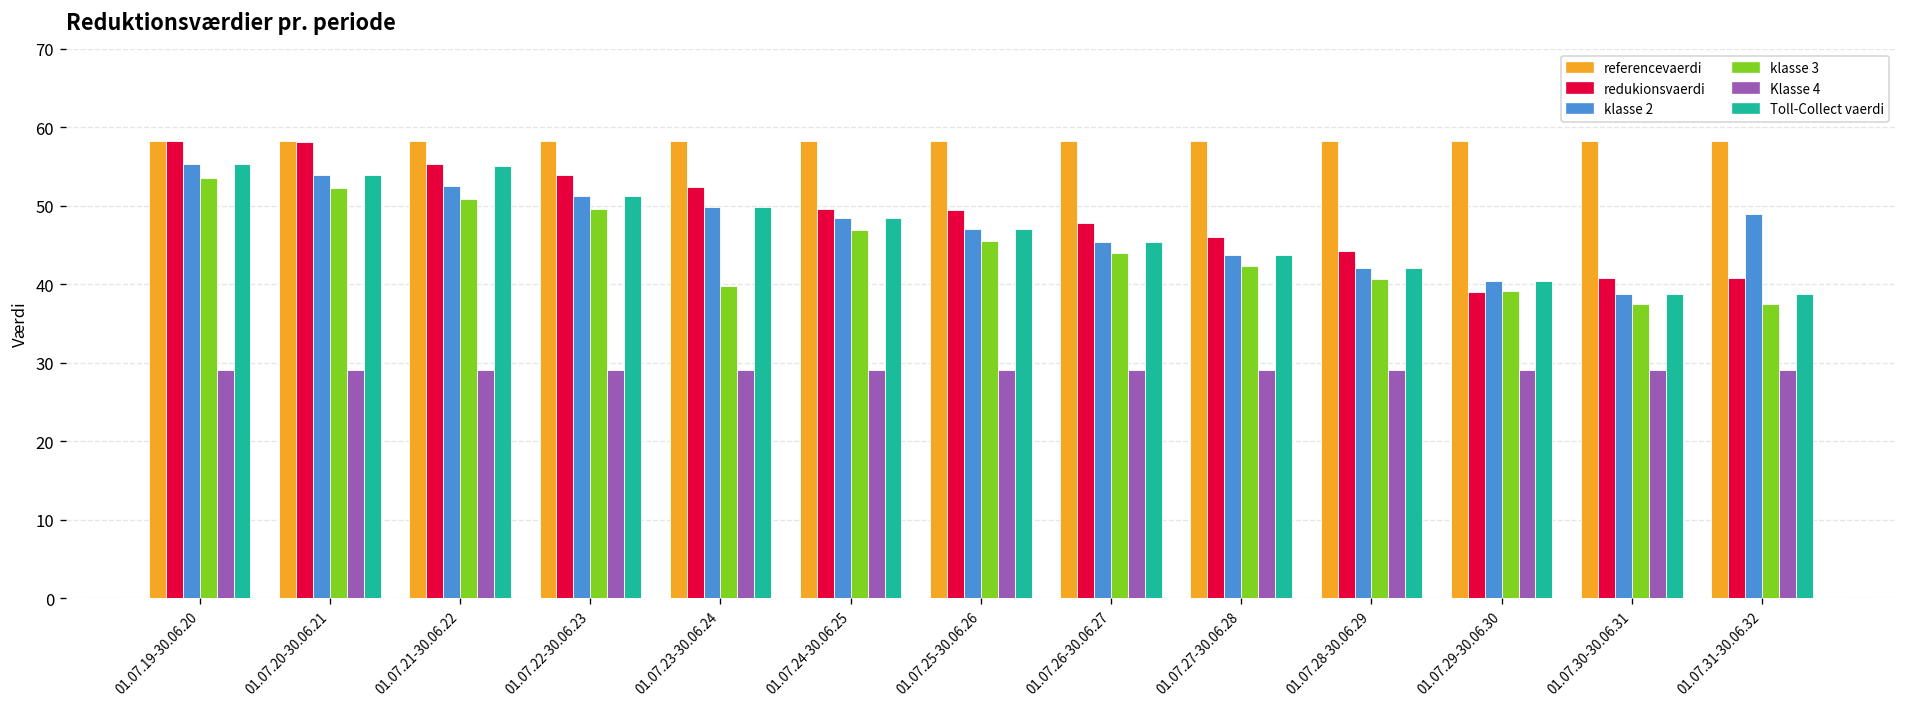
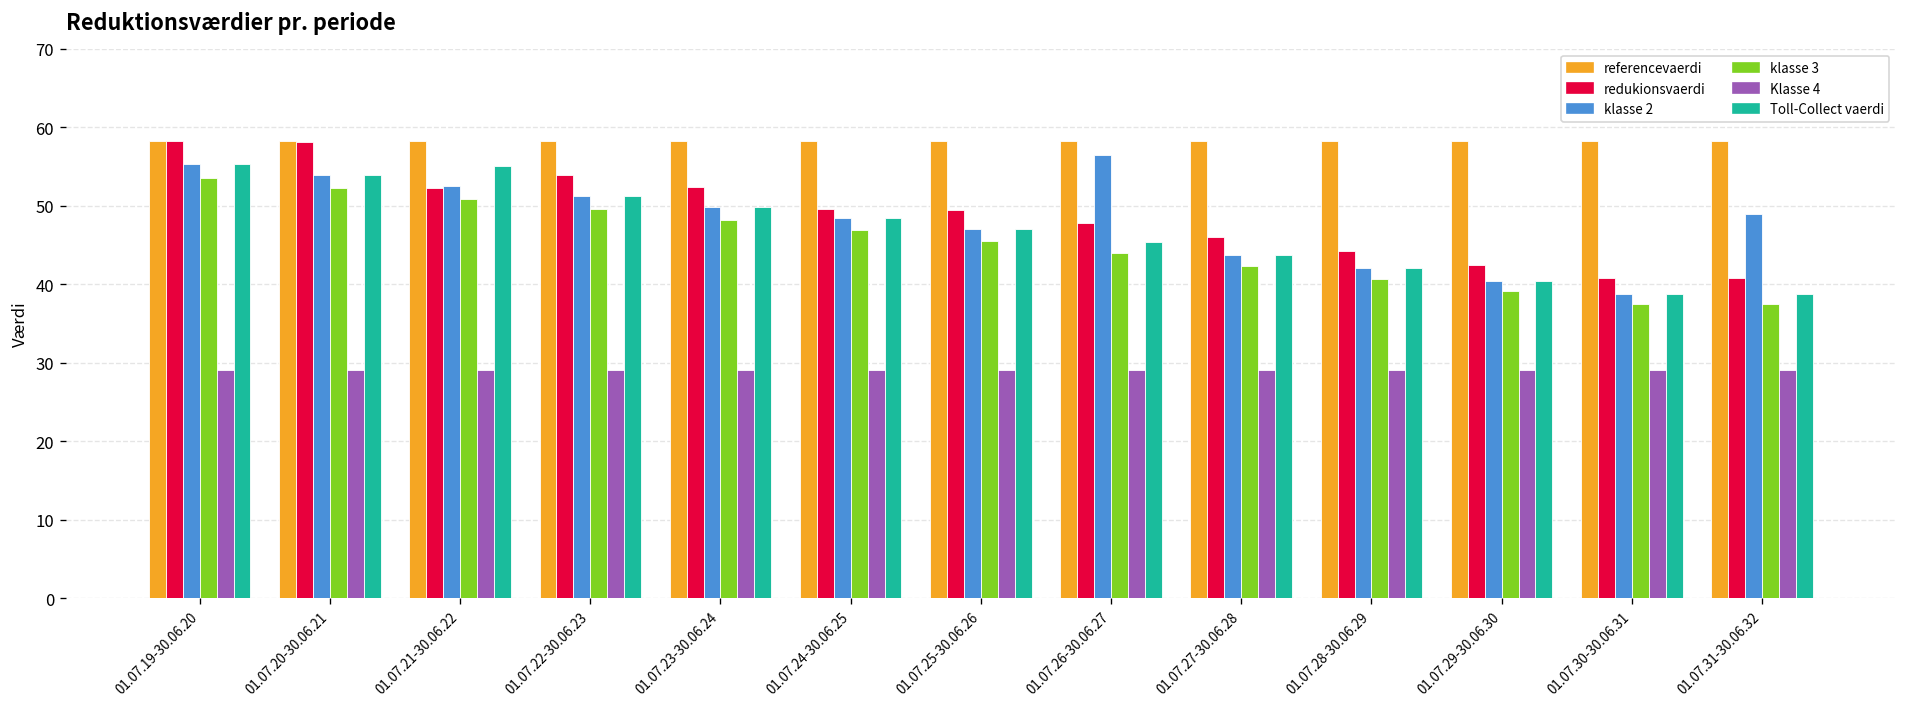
  {
    "referencevaerdi": {
      "01.07.19-30.06.20": 58,
      "01.07.20-30.06.21": 58,
      "01.07.21-30.06.22": 58,
      "01.07.22-30.06.23": 58,
      "01.07.23-30.06.24": 58,
      "01.07.24-30.06.25": 58,
      "01.07.25-30.06.26": 58,
      "01.07.26-30.06.27": 58,
      "01.07.27-30.06.28": 58,
      "01.07.28-30.06.29": 58,
      "01.07.29-30.06.30": 58,
      "01.07.30-30.06.31": 58,
      "01.07.31-30.06.32": 58
    },
    "redukionsvaerdi": {
      "01.07.19-30.06.20": 58,
      "01.07.20-30.06.21": 58,
-     "01.07.21-30.06.22": 55,
+     "01.07.21-30.06.22": 52,
      "01.07.22-30.06.23": 54,
      "01.07.23-30.06.24": 52,
      "01.07.24-30.06.25": 50,
      "01.07.25-30.06.26": 50,
      "01.07.26-30.06.27": 48,
      "01.07.27-30.06.28": 46,
      "01.07.28-30.06.29": 44,
-     "01.07.29-30.06.30": 39,
+     "01.07.29-30.06.30": 43,
      "01.07.30-30.06.31": 41,
      "01.07.31-30.06.32": 41
    },
    "klasse 2": {
      "01.07.19-30.06.20": 55,
      "01.07.20-30.06.21": 54,
      "01.07.21-30.06.22": 53,
      "01.07.22-30.06.23": 51,
      "01.07.23-30.06.24": 50,
      "01.07.24-30.06.25": 48,
      "01.07.25-30.06.26": 47,
-     "01.07.26-30.06.27": 45,
+     "01.07.26-30.06.27": 57,
      "01.07.27-30.06.28": 44,
      "01.07.28-30.06.29": 42,
      "01.07.29-30.06.30": 40,
      "01.07.30-30.06.31": 39,
      "01.07.31-30.06.32": 49
    },
    "klasse 3": {
      "01.07.19-30.06.20": 54,
      "01.07.20-30.06.21": 52,
      "01.07.21-30.06.22": 51,
      "01.07.22-30.06.23": 50,
-     "01.07.23-30.06.24": 40,
+     "01.07.23-30.06.24": 48,
      "01.07.24-30.06.25": 47,
      "01.07.25-30.06.26": 46,
      "01.07.26-30.06.27": 44,
      "01.07.27-30.06.28": 42,
      "01.07.28-30.06.29": 41,
      "01.07.29-30.06.30": 39,
      "01.07.30-30.06.31": 38,
      "01.07.31-30.06.32": 38
    },
    "Klasse 4": {
      "01.07.19-30.06.20": 29,
      "01.07.20-30.06.21": 29,
      "01.07.21-30.06.22": 29,
      "01.07.22-30.06.23": 29,
      "01.07.23-30.06.24": 29,
      "01.07.24-30.06.25": 29,
      "01.07.25-30.06.26": 29,
      "01.07.26-30.06.27": 29,
      "01.07.27-30.06.28": 29,
      "01.07.28-30.06.29": 29,
      "01.07.29-30.06.30": 29,
      "01.07.30-30.06.31": 29,
      "01.07.31-30.06.32": 29
    },
    "Toll-Collect vaerdi": {
      "01.07.19-30.06.20": 55,
      "01.07.20-30.06.21": 54,
      "01.07.21-30.06.22": 55,
      "01.07.22-30.06.23": 51,
      "01.07.23-30.06.24": 50,
      "01.07.24-30.06.25": 49,
      "01.07.25-30.06.26": 47,
      "01.07.26-30.06.27": 45,
      "01.07.27-30.06.28": 44,
      "01.07.28-30.06.29": 42,
      "01.07.29-30.06.30": 40,
      "01.07.30-30.06.31": 39,
      "01.07.31-30.06.32": 39
    }
  }
